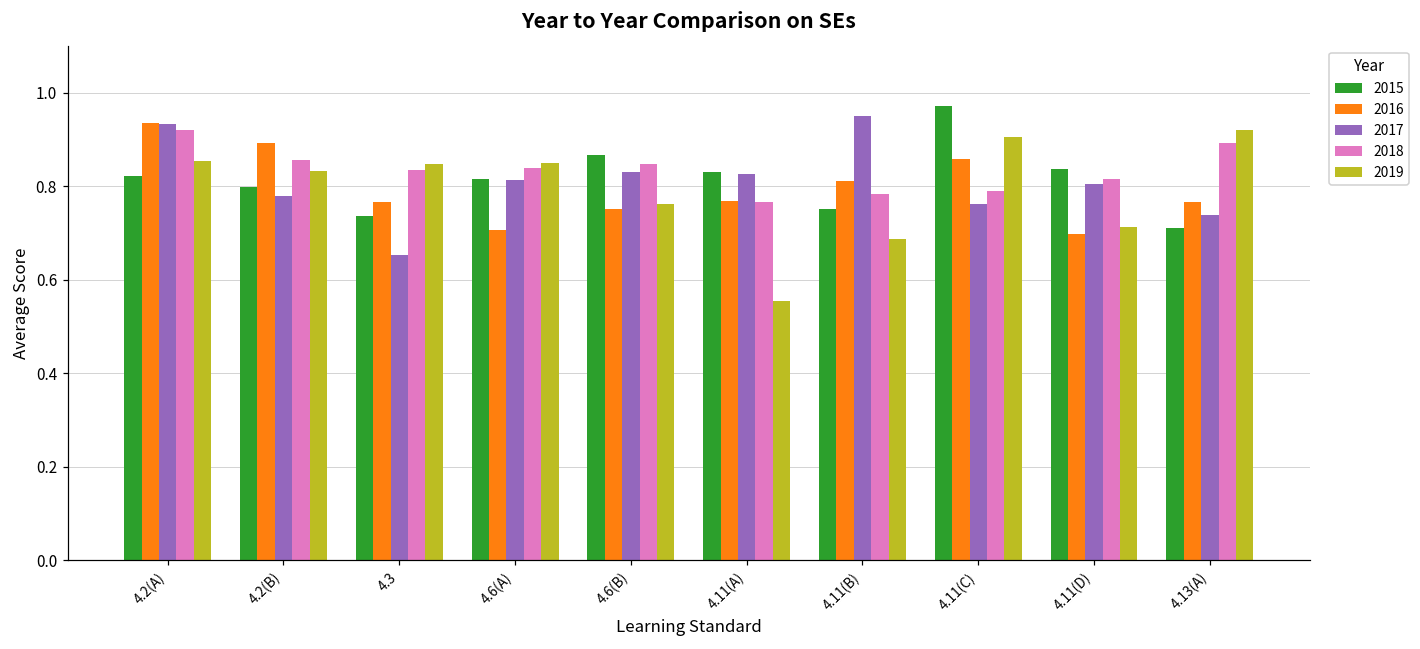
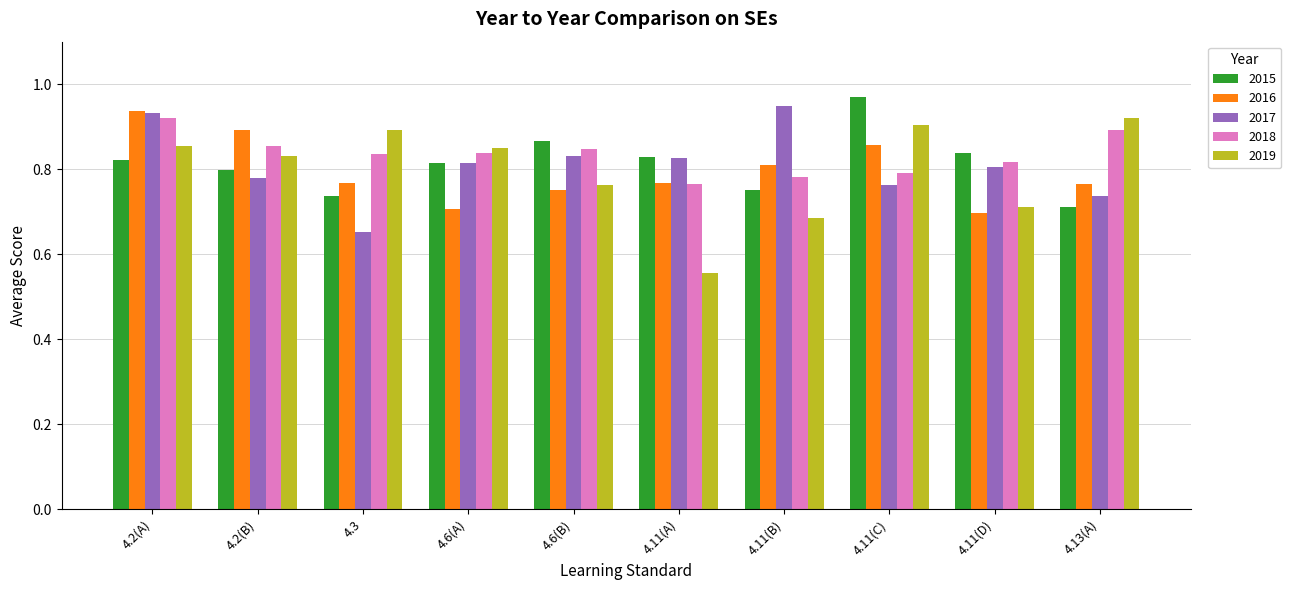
  {
    "2015": {
      "4.2(A)": 0.82,
      "4.2(B)": 0.80,
      "4.3": 0.74,
      "4.6(A)": 0.81,
      "4.6(B)": 0.87,
      "4.11(A)": 0.83,
      "4.11(B)": 0.75,
      "4.11(C)": 0.97,
      "4.11(D)": 0.84,
      "4.13(A)": 0.71
    },
    "2016": {
      "4.2(A)": 0.94,
      "4.2(B)": 0.89,
      "4.3": 0.77,
      "4.6(A)": 0.71,
      "4.6(B)": 0.75,
      "4.11(A)": 0.77,
      "4.11(B)": 0.81,
      "4.11(C)": 0.86,
      "4.11(D)": 0.70,
      "4.13(A)": 0.77
    },
    "2017": {
      "4.2(A)": 0.93,
      "4.2(B)": 0.78,
      "4.3": 0.65,
      "4.6(A)": 0.81,
      "4.6(B)": 0.83,
      "4.11(A)": 0.83,
      "4.11(B)": 0.95,
      "4.11(C)": 0.76,
      "4.11(D)": 0.81,
      "4.13(A)": 0.74
    },
    "2018": {
      "4.2(A)": 0.92,
      "4.2(B)": 0.85,
      "4.3": 0.83,
      "4.6(A)": 0.84,
      "4.6(B)": 0.85,
      "4.11(A)": 0.77,
      "4.11(B)": 0.78,
      "4.11(C)": 0.79,
      "4.11(D)": 0.82,
      "4.13(A)": 0.89
    },
    "2019": {
      "4.2(A)": 0.85,
      "4.2(B)": 0.83,
-     "4.3": 0.85,
+     "4.3": 0.89,
      "4.6(A)": 0.85,
      "4.6(B)": 0.76,
      "4.11(A)": 0.55,
      "4.11(B)": 0.69,
      "4.11(C)": 0.91,
      "4.11(D)": 0.71,
      "4.13(A)": 0.92
    }
  }
